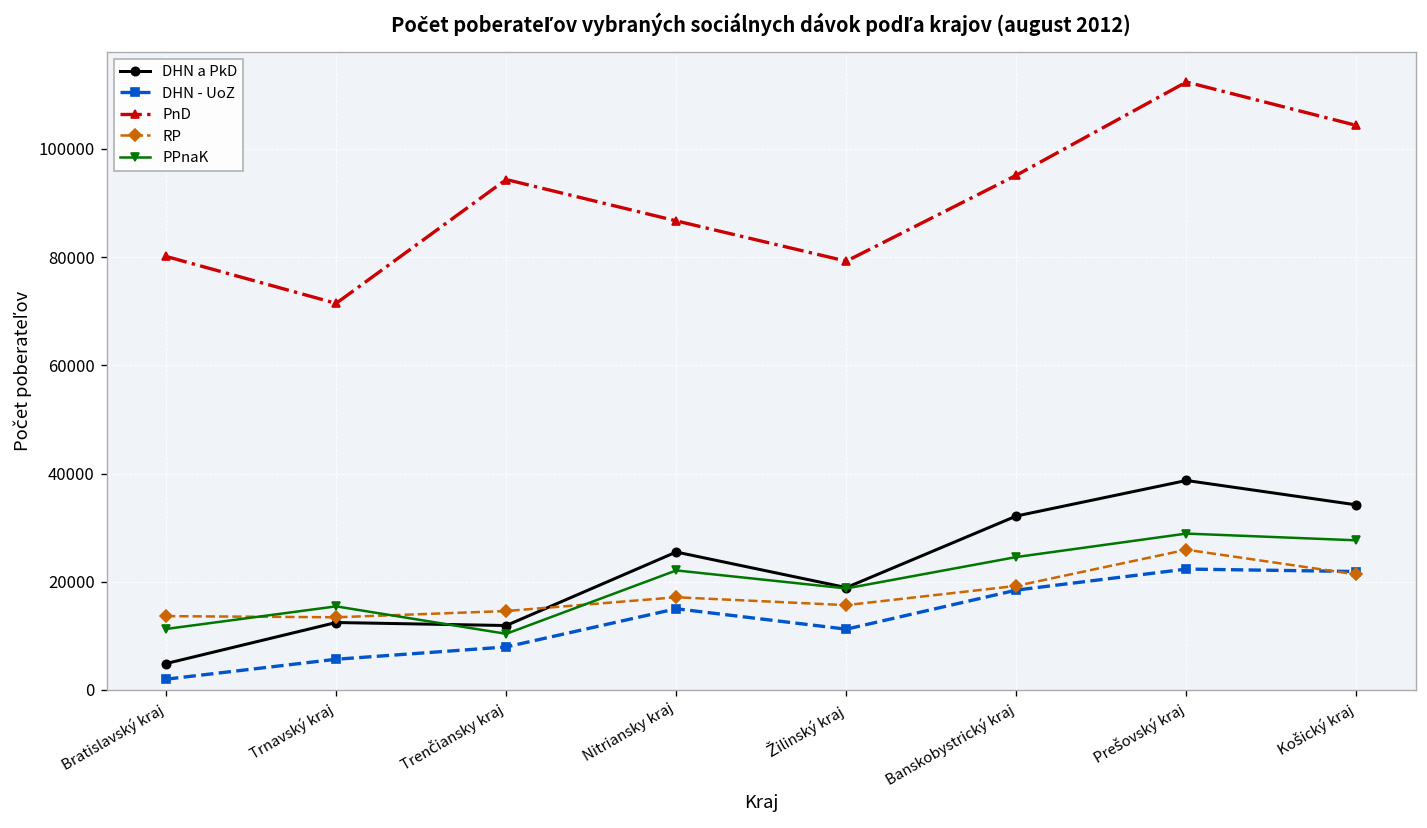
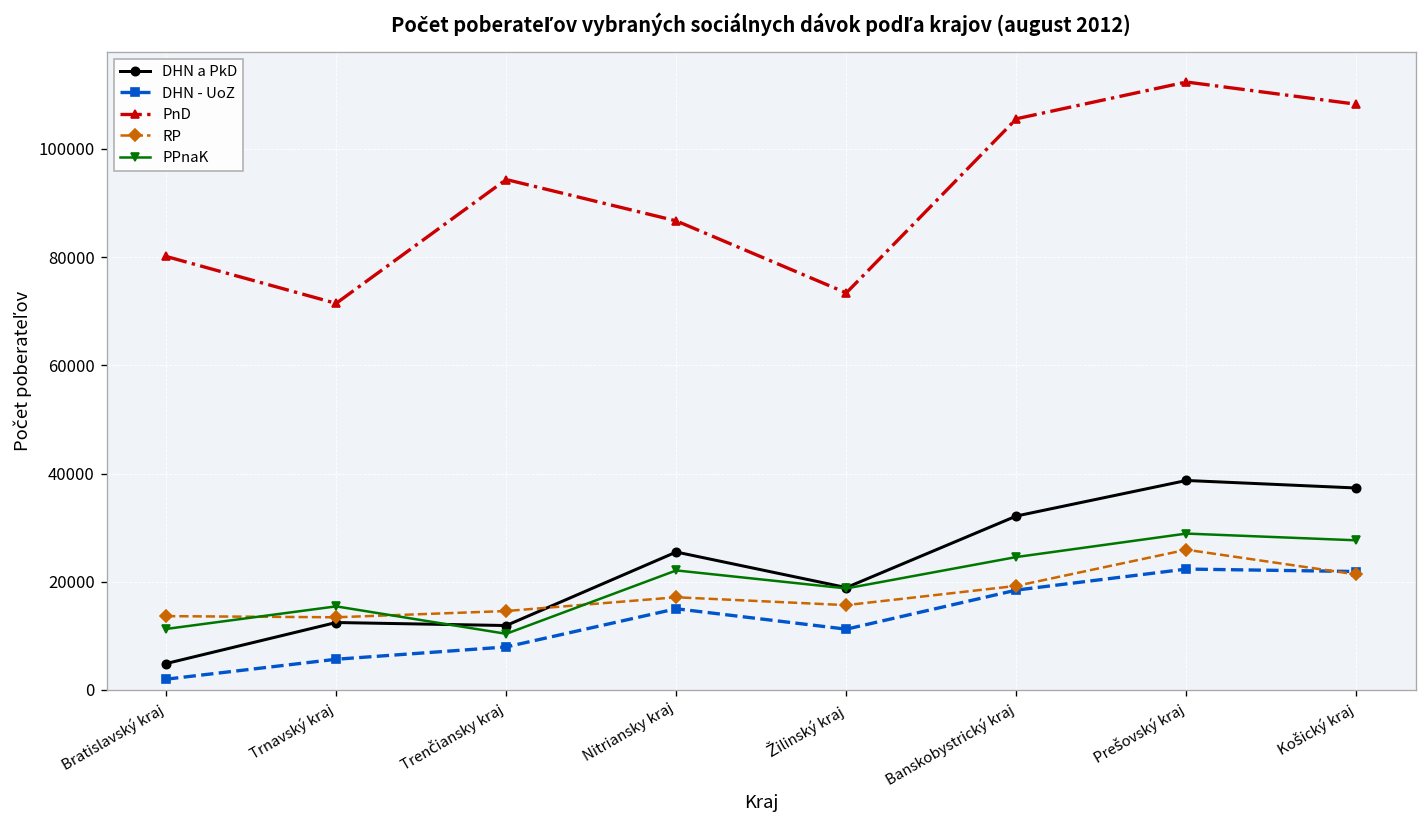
  {
    "DHN a PkD": {
      "Bratislavský kraj": 5000,
      "Trnavský kraj": 12000,
      "Trenčiansky kraj": 12000,
      "Nitriansky kraj": 25000,
      "Banskobystrický kraj": 32000,
      "Prešovský kraj": 39000,
-     "Košický kraj": 34000
+     "Košický kraj": 37000
    },
    "DHN - UoZ": {
      "Bratislavský kraj": 2000,
      "Trnavský kraj": 6000,
      "Trenčiansky kraj": 8000,
      "Nitriansky kraj": 15000,
      "Žilinský kraj": 11000,
      "Banskobystrický kraj": 18000,
      "Prešovský kraj": 22000
    },
    "PnD": {
      "Bratislavský kraj": 80000,
      "Trnavský kraj": 71000,
      "Trenčiansky kraj": 94000,
      "Nitriansky kraj": 87000,
-     "Žilinský kraj": 79000,
-     "Banskobystrický kraj": 95000,
+     "Žilinský kraj": 73000,
+     "Banskobystrický kraj": 106000,
      "Prešovský kraj": 112000,
-     "Košický kraj": 104000
+     "Košický kraj": 108000
    },
    "RP": {
      "Bratislavský kraj": 14000,
      "Trnavský kraj": 13000,
      "Trenčiansky kraj": 15000,
      "Nitriansky kraj": 17000,
      "Žilinský kraj": 16000,
      "Banskobystrický kraj": 19000,
      "Prešovský kraj": 26000
    },
    "PPnaK": {
      "Bratislavský kraj": 11000,
      "Trnavský kraj": 15000,
      "Trenčiansky kraj": 10000,
      "Nitriansky kraj": 22000,
      "Banskobystrický kraj": 25000,
      "Prešovský kraj": 29000,
      "Košický kraj": 28000
    }
  }
